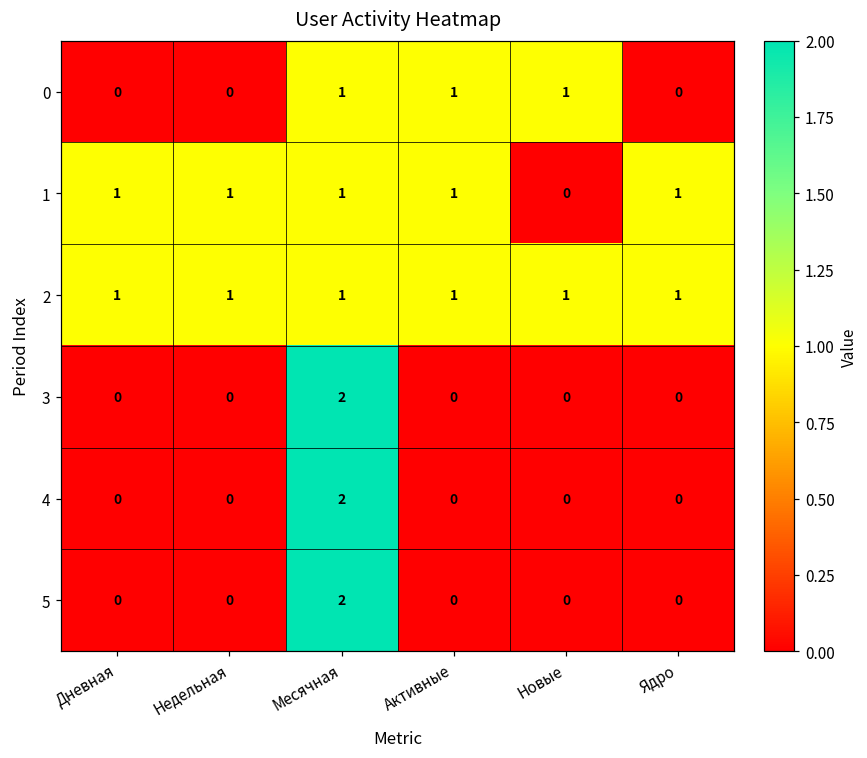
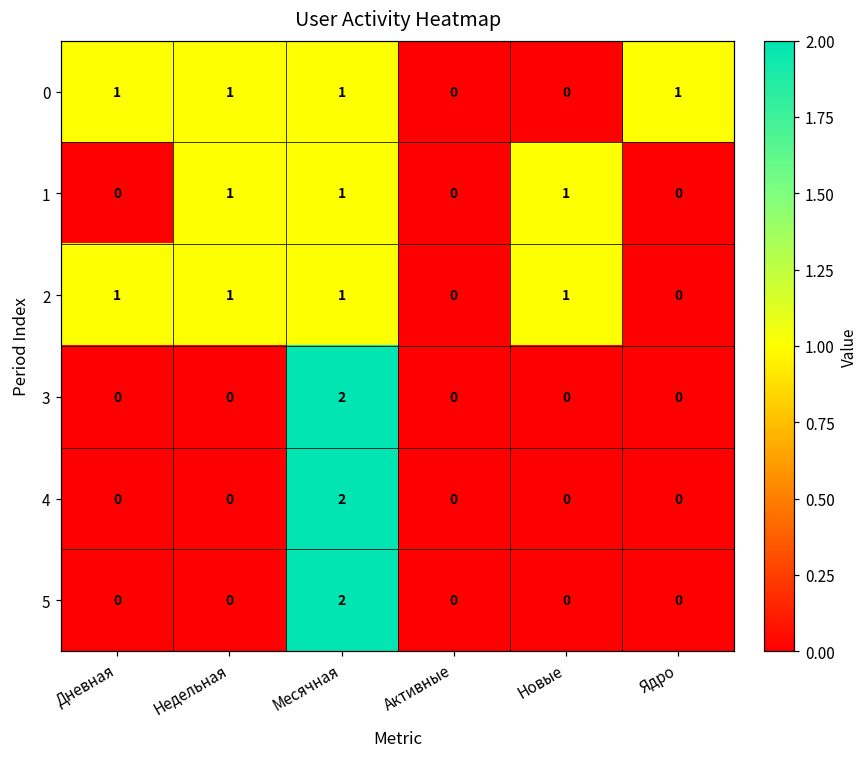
  {
    "0": {
-     "Дневная": 0,
-     "Недельная": 0,
+     "Дневная": 1,
+     "Недельная": 1,
      "Месячная": 1,
-     "Активные": 1,
-     "Новые": 1,
-     "Ядро": 0
+     "Активные": 0,
+     "Новые": 0,
+     "Ядро": 1
    },
    "1": {
-     "Дневная": 1,
+     "Дневная": 0,
      "Недельная": 1,
      "Месячная": 1,
-     "Активные": 1,
-     "Новые": 0,
-     "Ядро": 1
+     "Активные": 0,
+     "Новые": 1,
+     "Ядро": 0
    },
    "2": {
      "Дневная": 1,
      "Недельная": 1,
      "Месячная": 1,
-     "Активные": 1,
+     "Активные": 0,
      "Новые": 1,
-     "Ядро": 1
+     "Ядро": 0
    },
    "3": {
      "Дневная": 0,
      "Недельная": 0,
      "Месячная": 2,
      "Активные": 0,
      "Новые": 0,
      "Ядро": 0
    },
    "4": {
      "Дневная": 0,
      "Недельная": 0,
      "Месячная": 2,
      "Активные": 0,
      "Новые": 0,
      "Ядро": 0
    },
    "5": {
      "Дневная": 0,
      "Недельная": 0,
      "Месячная": 2,
      "Активные": 0,
      "Новые": 0,
      "Ядро": 0
    }
  }
